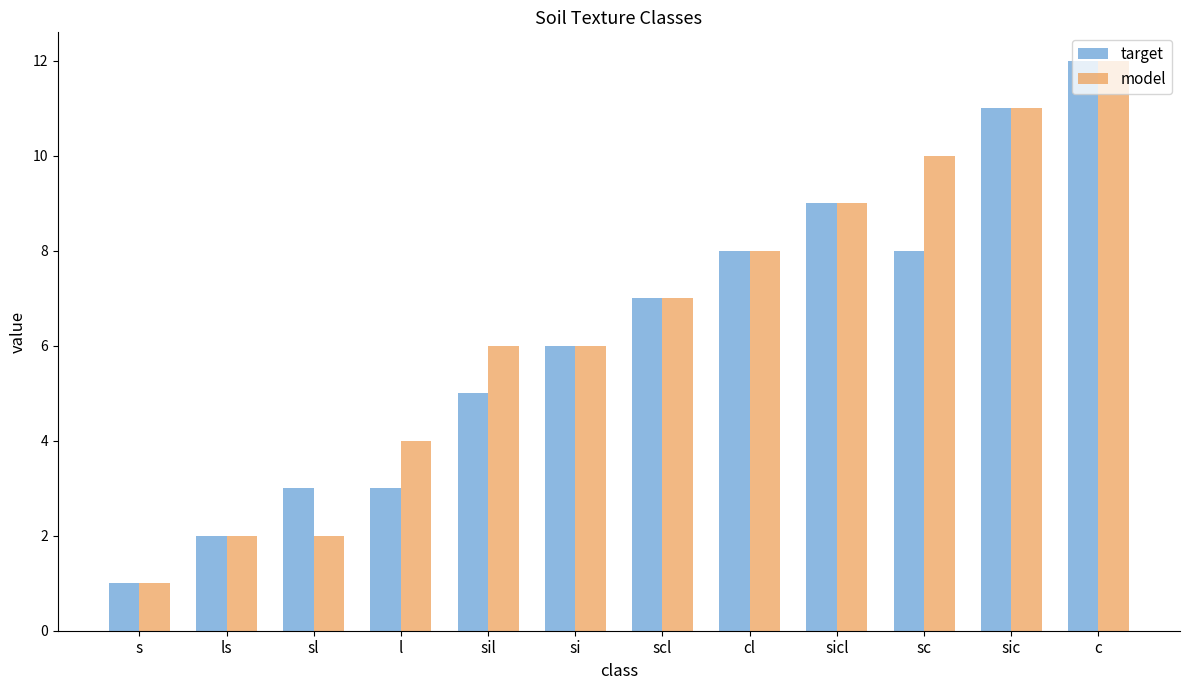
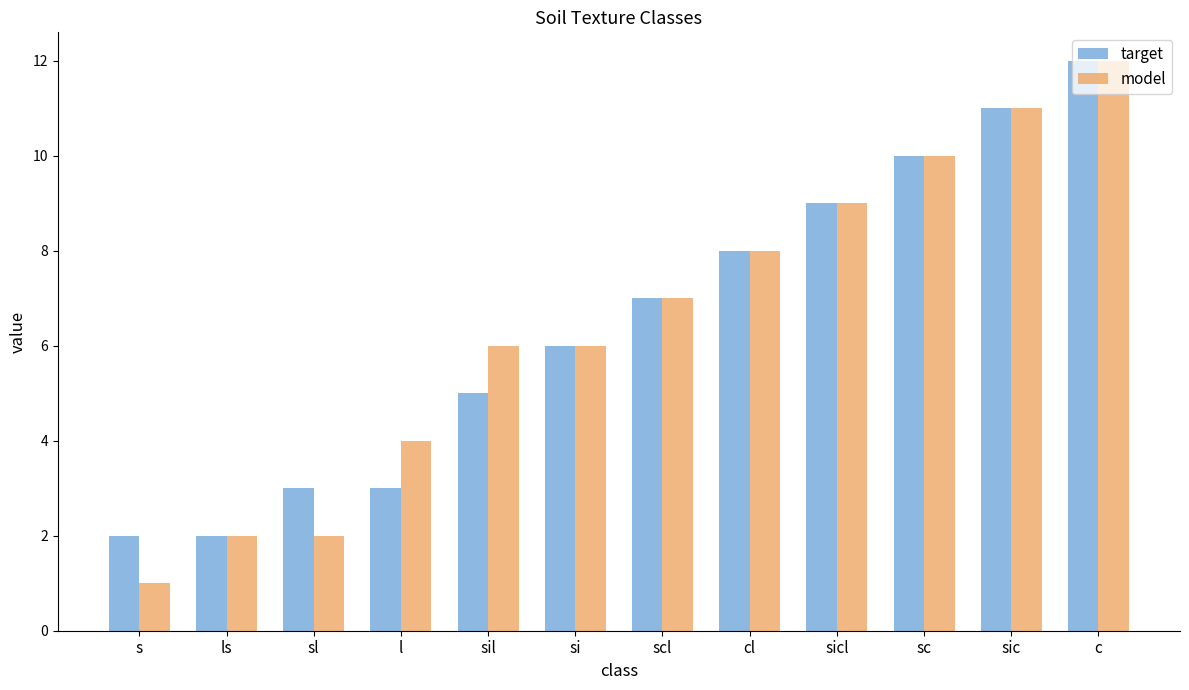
  {
    "target": {
-     "s": 1,
+     "s": 2,
      "ls": 2,
      "sl": 3,
      "l": 3,
      "sil": 5,
      "si": 6,
      "scl": 7,
      "cl": 8,
      "sicl": 9,
-     "sc": 8,
+     "sc": 10,
      "sic": 11
    },
    "model": {
      "s": 1,
      "ls": 2,
      "sl": 2,
      "l": 4,
      "sil": 6,
      "si": 6,
      "scl": 7,
      "cl": 8,
      "sicl": 9,
      "sc": 10,
      "sic": 11
    }
  }
